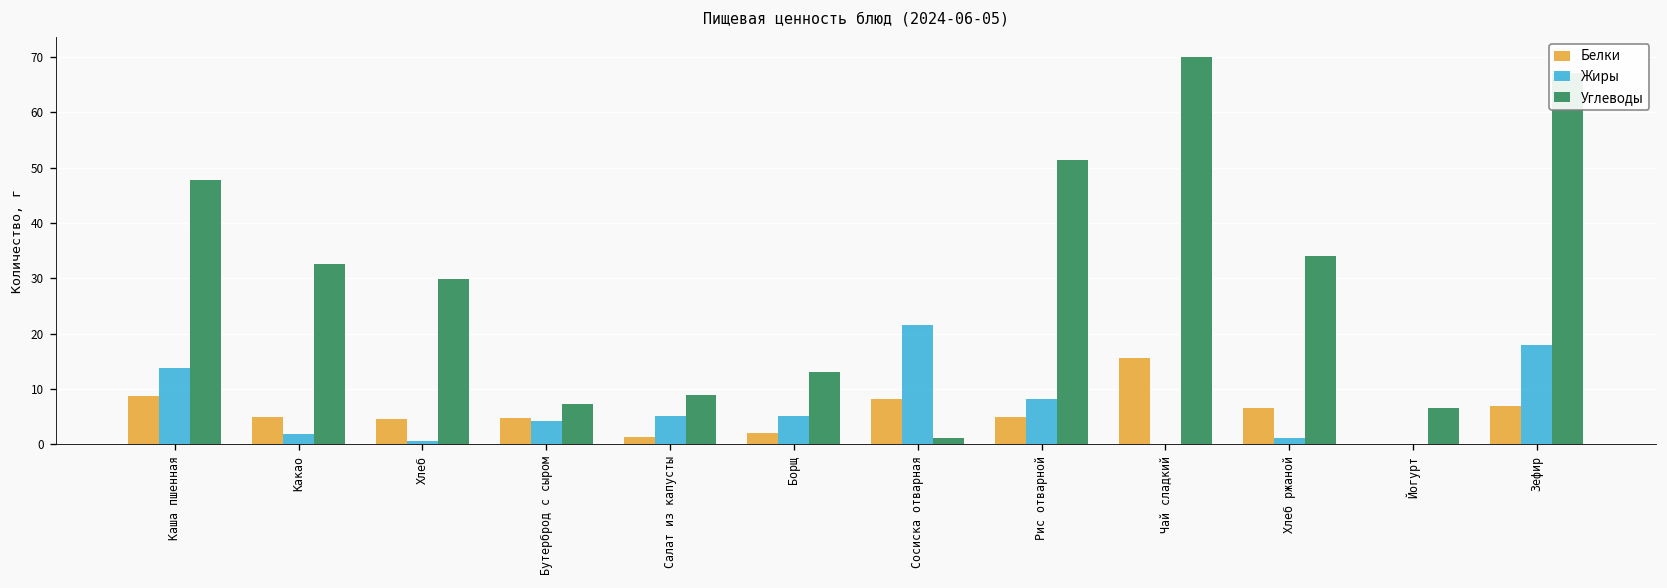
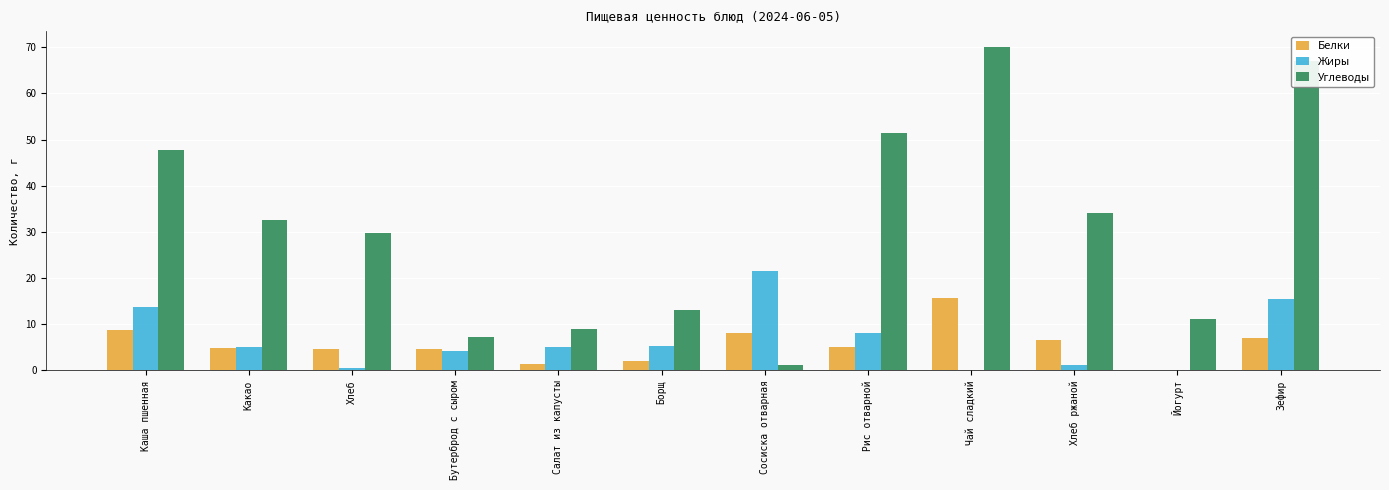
  {
    "Белки": {
      "Каша пшенная": 9,
      "Какао": 5,
      "Хлеб": 5,
      "Бутерброд с сыром": 5,
      "Салат из капусты": 1,
      "Борщ": 2,
      "Сосиска отварная": 8,
      "Рис отварной": 5,
      "Чай сладкий": 16,
      "Хлеб ржаной": 7,
      "Йогурт": 0,
      "Зефир": 7
    },
    "Жиры": {
      "Каша пшенная": 14,
-     "Какао": 2,
+     "Какао": 5,
      "Бутерброд с сыром": 4,
      "Салат из капусты": 5,
      "Борщ": 5,
      "Сосиска отварная": 22,
      "Рис отварной": 8,
      "Чай сладкий": 0,
      "Хлеб ржаной": 1,
      "Йогурт": 0,
-     "Зефир": 18
+     "Зефир": 16
    },
    "Углеводы": {
      "Каша пшенная": 48,
      "Какао": 33,
      "Хлеб": 30,
      "Бутерброд с сыром": 7,
      "Салат из капусты": 9,
      "Борщ": 13,
      "Сосиска отварная": 1,
      "Рис отварной": 51,
      "Чай сладкий": 70,
      "Хлеб ржаной": 34,
-     "Йогурт": 7
+     "Йогурт": 11
    }
  }
